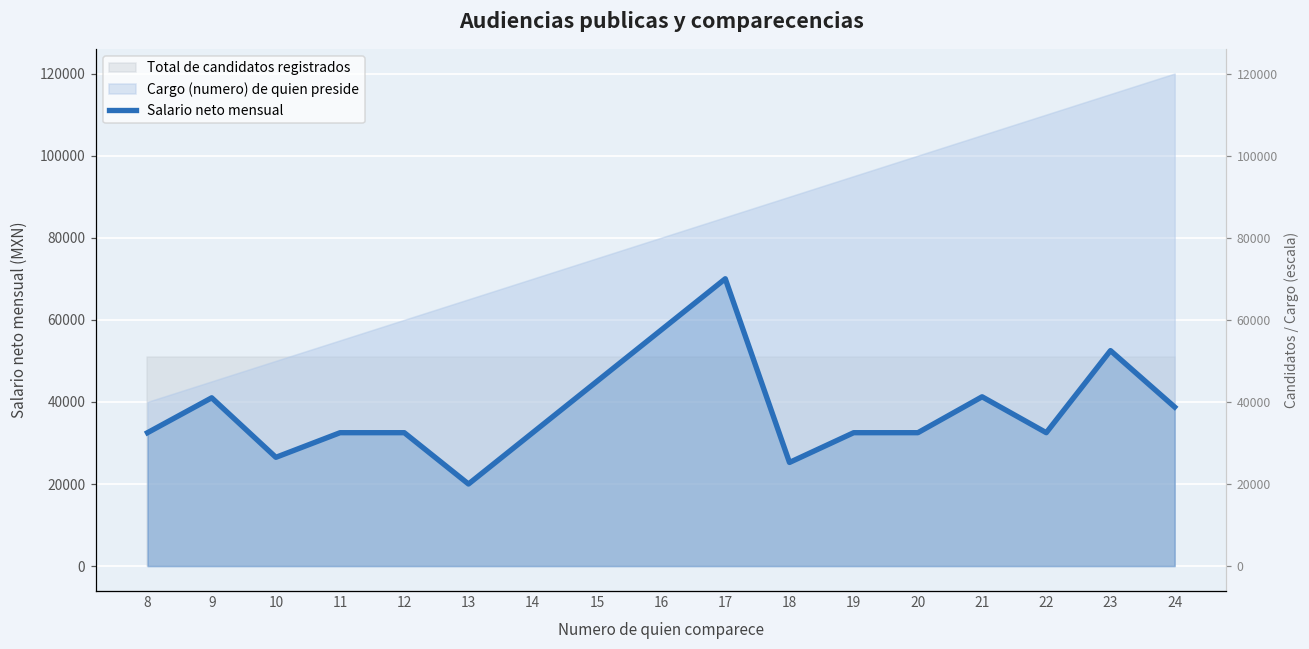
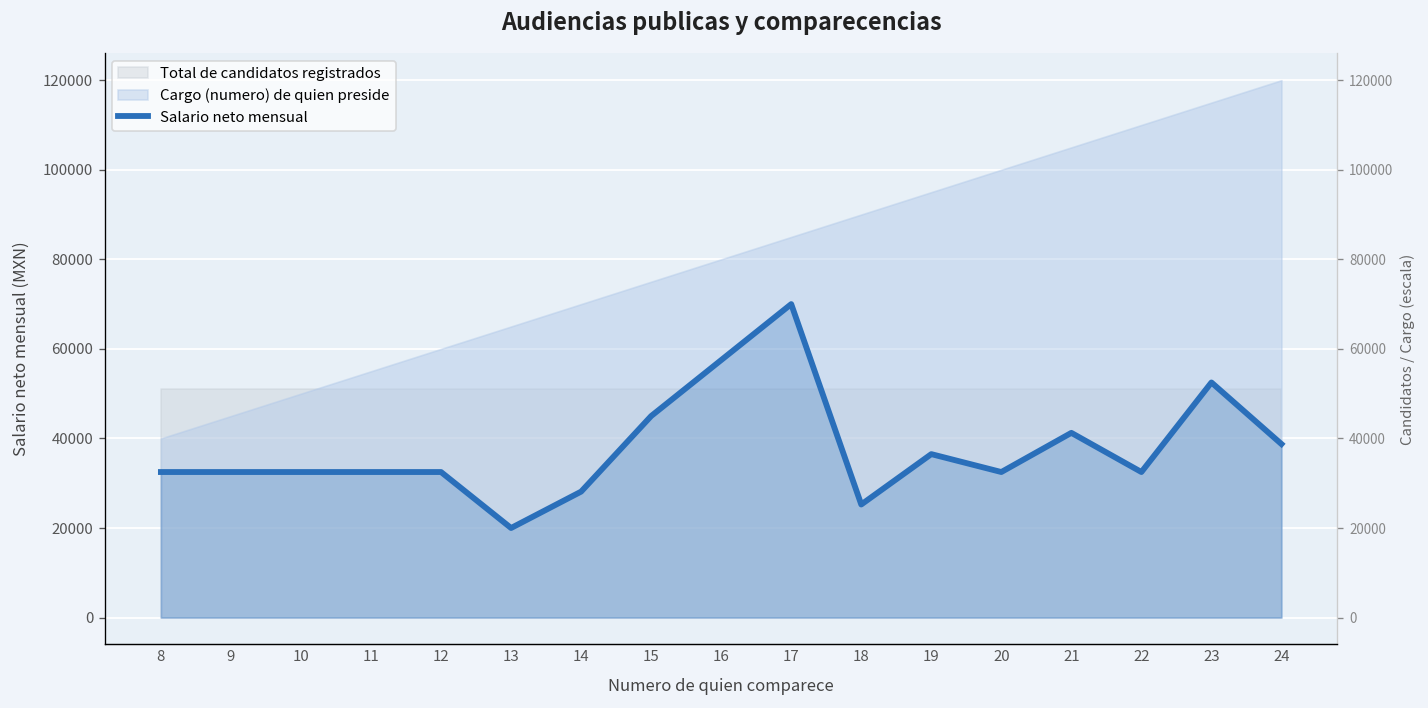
  {
    "Salario neto mensual": {
      "8": 33000,
-     "9": 41000,
-     "10": 27000,
+     "9": 33000,
+     "10": 33000,
      "11": 33000,
      "12": 33000,
      "13": 20000,
-     "14": 33000,
+     "14": 28000,
      "15": 45000,
      "16": 58000,
      "17": 70000,
      "18": 25000,
-     "19": 33000,
+     "19": 36000,
      "20": 33000,
      "21": 41000,
      "22": 33000,
      "23": 52000,
      "24": 39000
    }
  }
